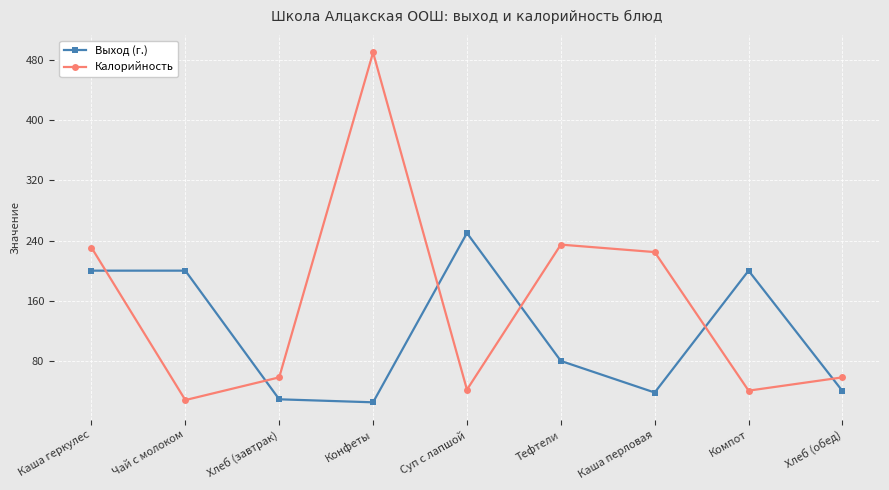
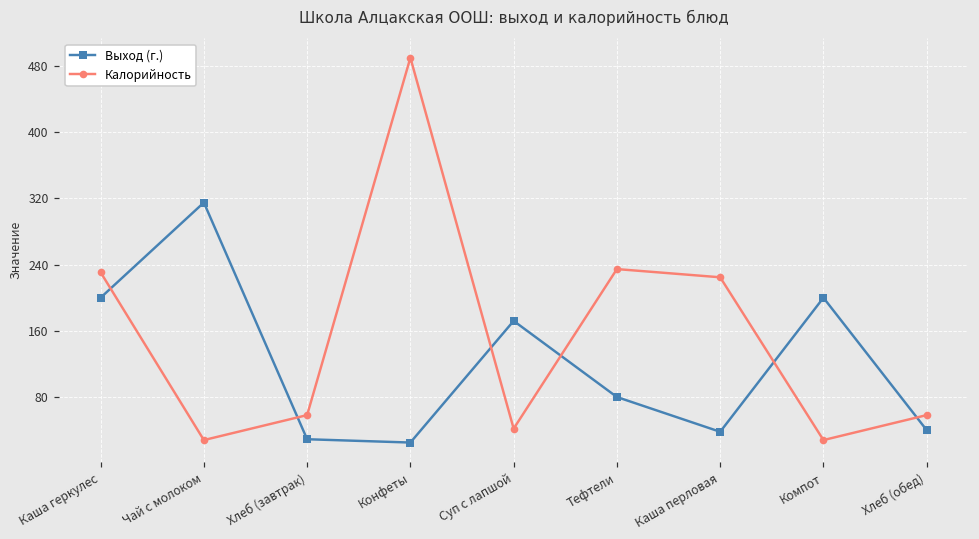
  {
    "Выход (г.)": {
      "Каша геркулес": 200,
-     "Чай с молоком": 200,
+     "Чай с молоком": 320,
      "Хлеб (завтрак)": 30,
      "Конфеты": 30,
-     "Суп с лапшой": 250,
+     "Суп с лапшой": 170,
      "Тефтели": 80,
      "Каша перловая": 40,
      "Компот": 200,
      "Хлеб (обед)": 40
    },
    "Калорийность": {
      "Каша геркулес": 230,
      "Чай с молоком": 30,
      "Хлеб (завтрак)": 60,
      "Конфеты": 490,
      "Суп с лапшой": 40,
      "Тефтели": 230,
      "Каша перловая": 220,
-     "Компот": 40,
+     "Компот": 30,
      "Хлеб (обед)": 60
    }
  }
